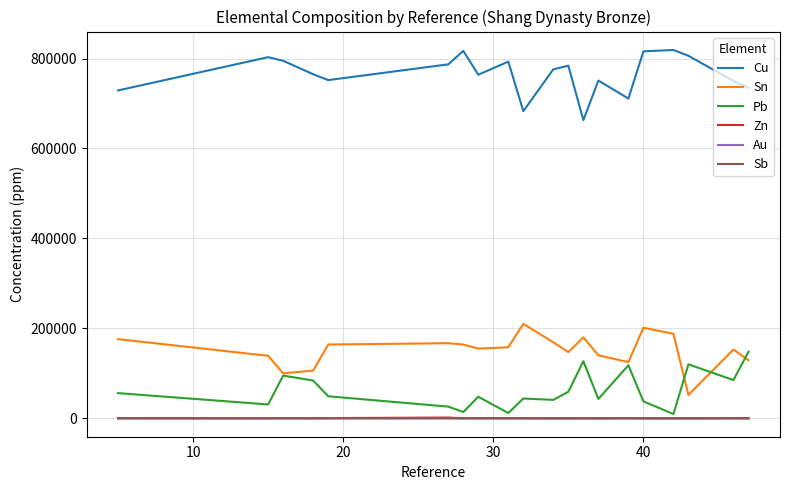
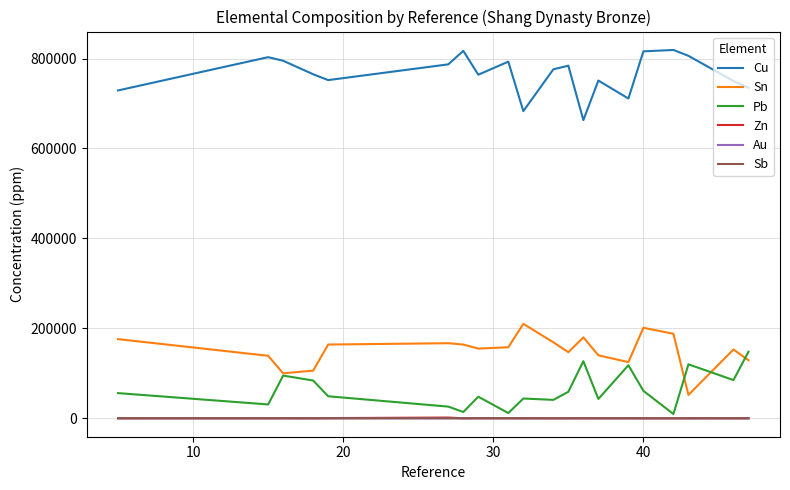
  {
    "Cu": {
      "40": 820000
    },
    "Sn": {
      "40": 200000
    },
    "Pb": {
-     "40": 40000
+     "40": 60000
    },
    "Sb": {
      "40": 0
    }
  }
